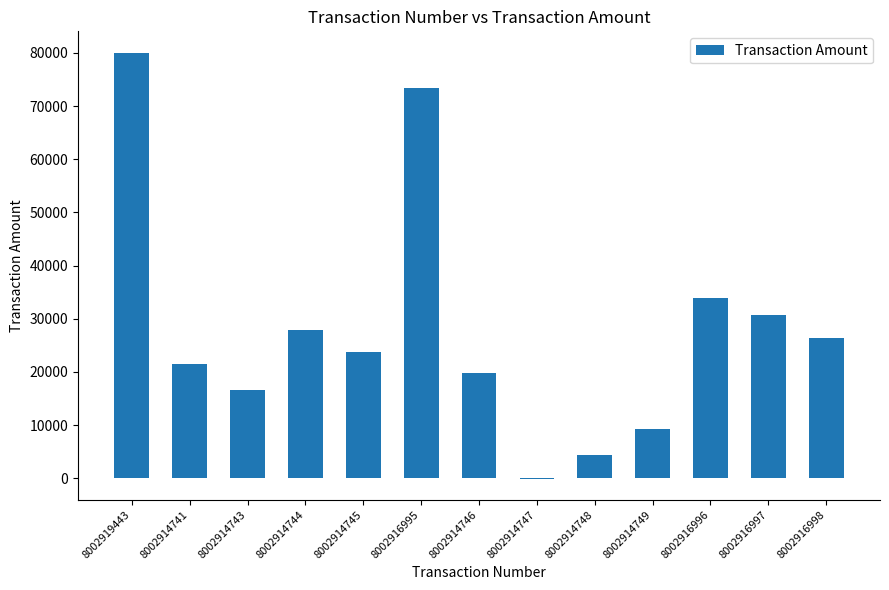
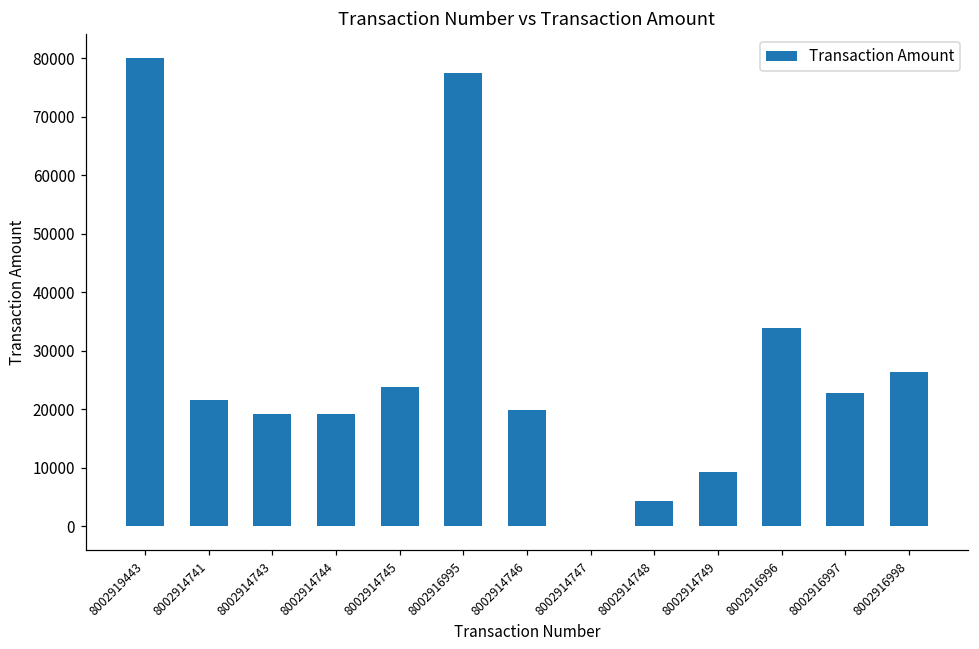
  {
    "8002919443": 80000,
    "8002914741": 22000,
-   "8002914743": 17000,
-   "8002914744": 28000,
+   "8002914743": 19000,
+   "8002914744": 19000,
    "8002914745": 24000,
-   "8002916995": 73000,
+   "8002916995": 77000,
    "8002914746": 20000,
    "8002914748": 4000,
    "8002914749": 9000,
    "8002916996": 34000,
-   "8002916997": 31000,
+   "8002916997": 23000,
    "8002916998": 26000
  }
